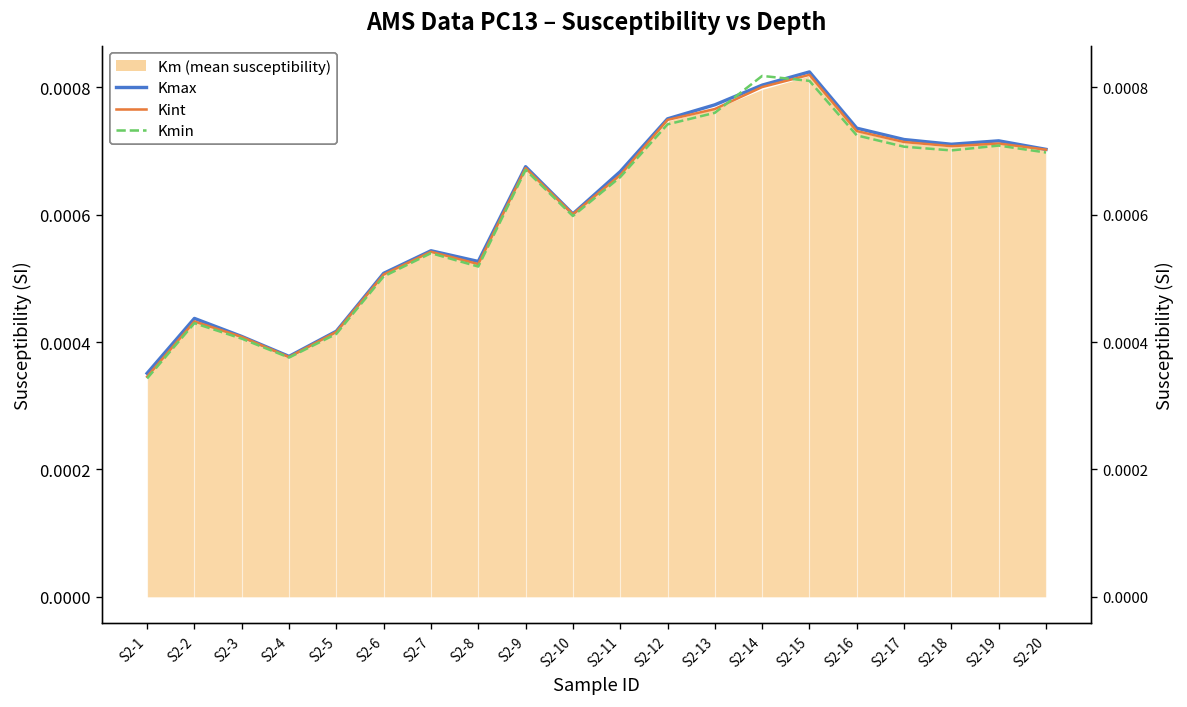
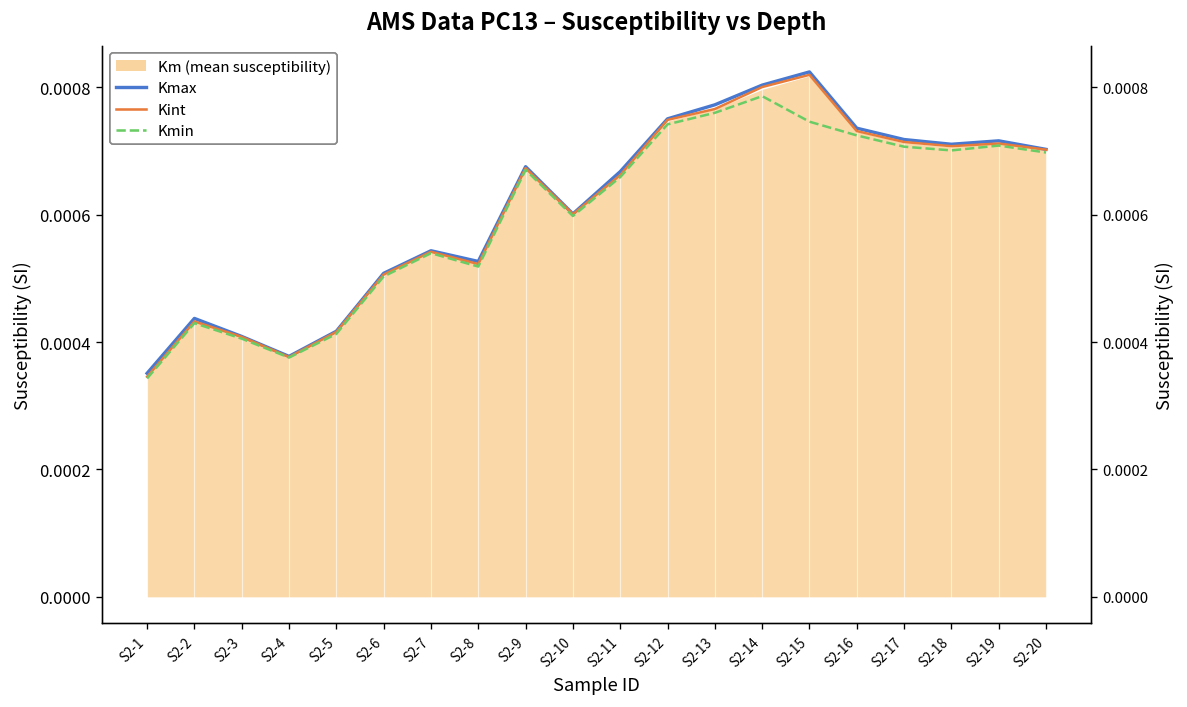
  {
    "Kmax": {
      "S2-13": 0.00077
    },
    "Kmin": {
      "S2-12": 0.00074,
      "S2-13": 0.00076,
-     "S2-14": 0.00082,
-     "S2-15": 0.00081,
+     "S2-14": 0.00079,
+     "S2-15": 0.00075,
      "S2-16": 0.00072,
      "S2-17": 0.00071,
      "S2-18": 0.00070
    }
  }
